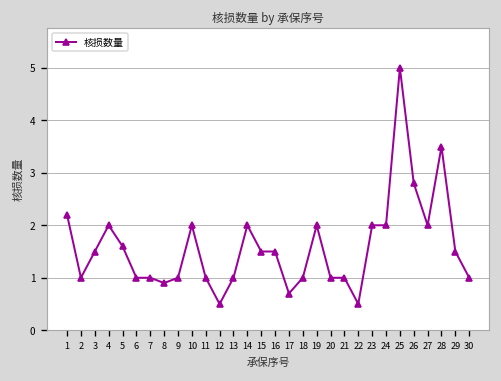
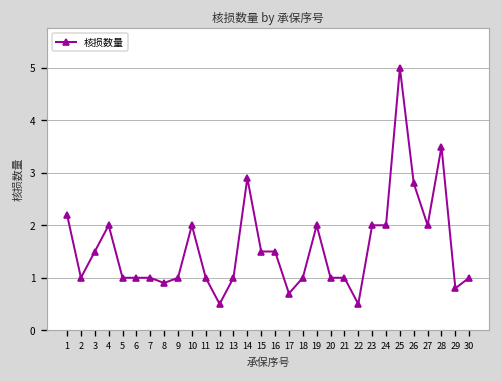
  {
    "1": 2.2,
    "2": 1.0,
    "3": 1.5,
    "4": 2.0,
-   "5": 1.6,
+   "5": 1.0,
    "6": 1.0,
    "7": 1.0,
    "8": 0.9,
    "9": 1.0,
    "10": 2.0,
    "11": 1.0,
    "12": 0.5,
    "13": 1.0,
-   "14": 2.0,
+   "14": 2.9,
    "15": 1.5,
    "16": 1.5,
    "17": 0.7,
    "18": 1.0,
    "19": 2.0,
    "20": 1.0,
    "21": 1.0,
    "22": 0.5,
    "23": 2.0,
    "24": 2.0,
    "25": 5.0,
    "26": 2.8,
    "27": 2.0,
    "28": 3.5,
-   "29": 1.5,
+   "29": 0.8,
    "30": 1.0
  }
